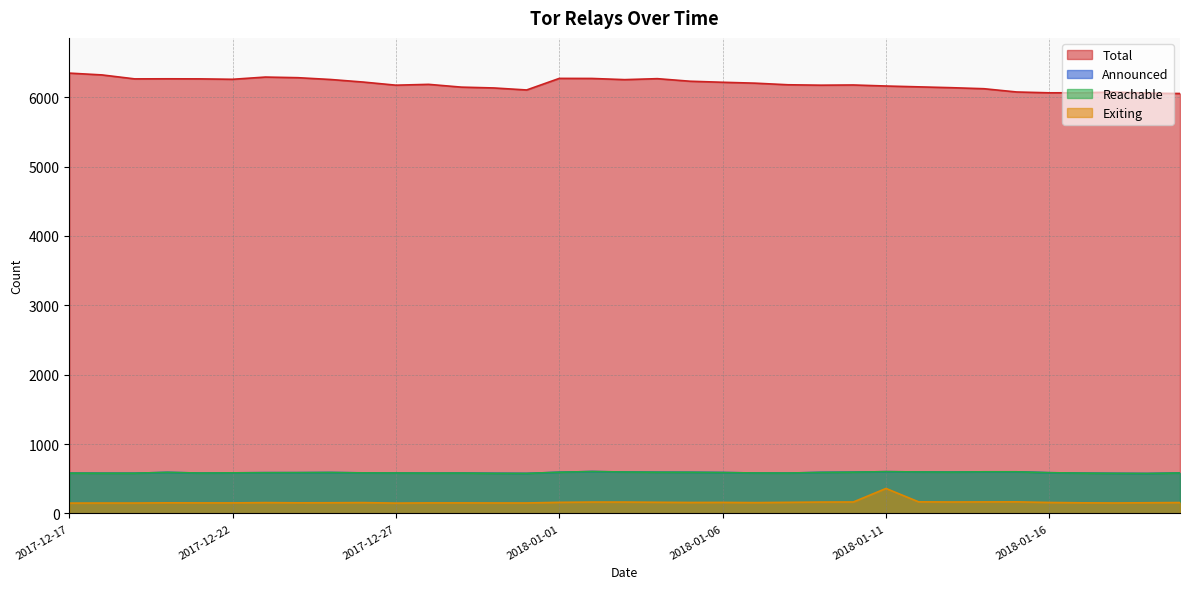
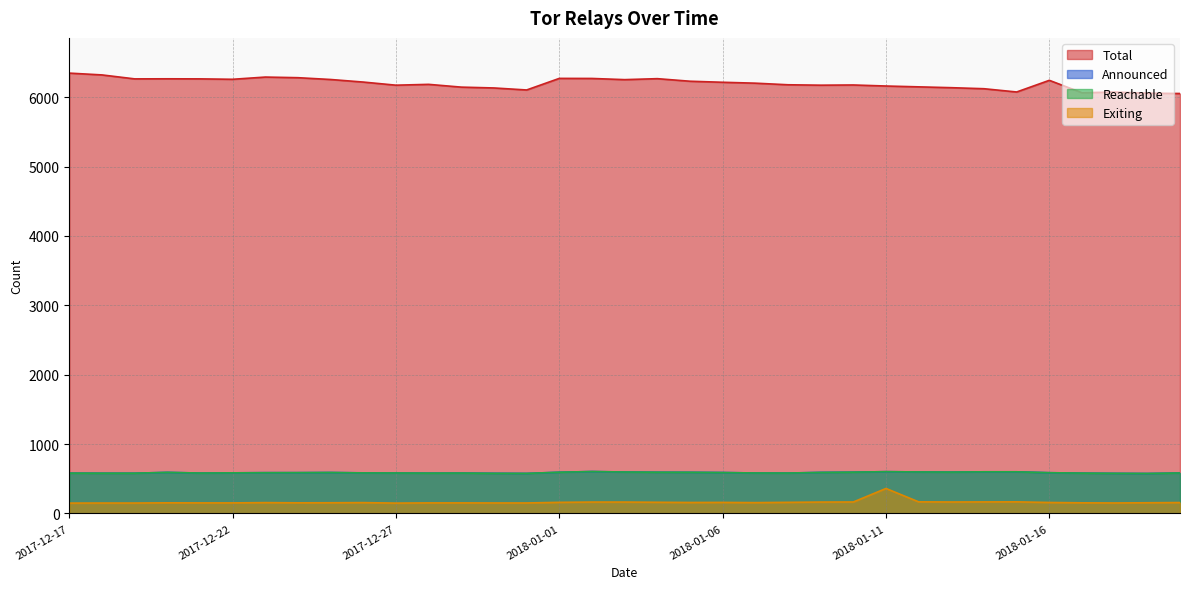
  {
    "Total": {
      "2017-12-17": 6300,
      "2017-12-22": 6300,
      "2017-12-27": 6200,
      "2018-01-01": 6300,
      "2018-01-06": 6200,
      "2018-01-11": 6200,
-     "2018-01-16": 6100
+     "2018-01-16": 6200
    },
    "Reachable": {
      "2017-12-17": 600,
      "2017-12-22": 600,
      "2017-12-27": 600,
      "2018-01-01": 600,
      "2018-01-06": 600,
      "2018-01-11": 600,
      "2018-01-16": 600
    },
    "Exiting": {
      "2017-12-17": 100,
      "2017-12-22": 200,
      "2017-12-27": 100,
      "2018-01-01": 200,
      "2018-01-06": 200,
      "2018-01-11": 400,
      "2018-01-16": 200
    }
  }
